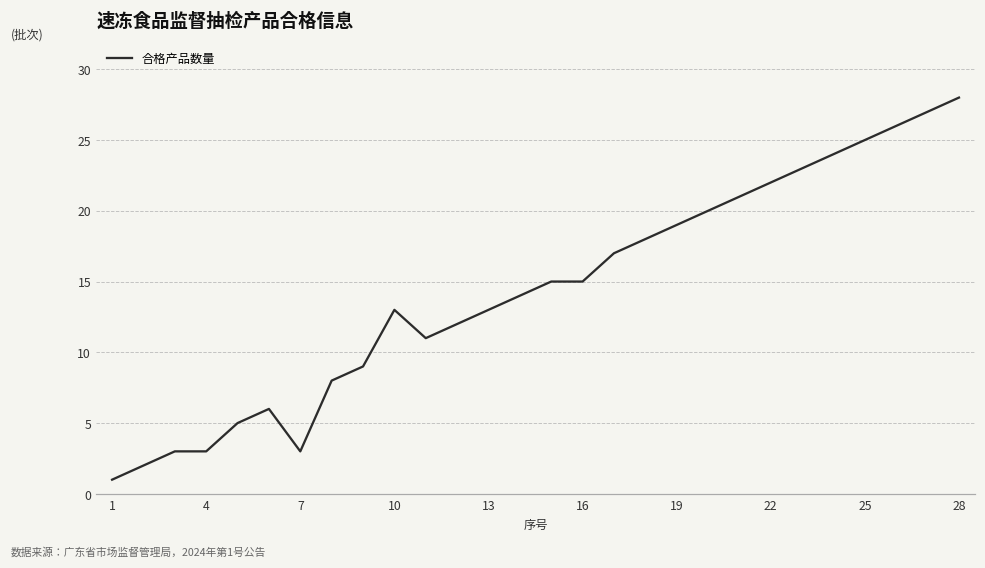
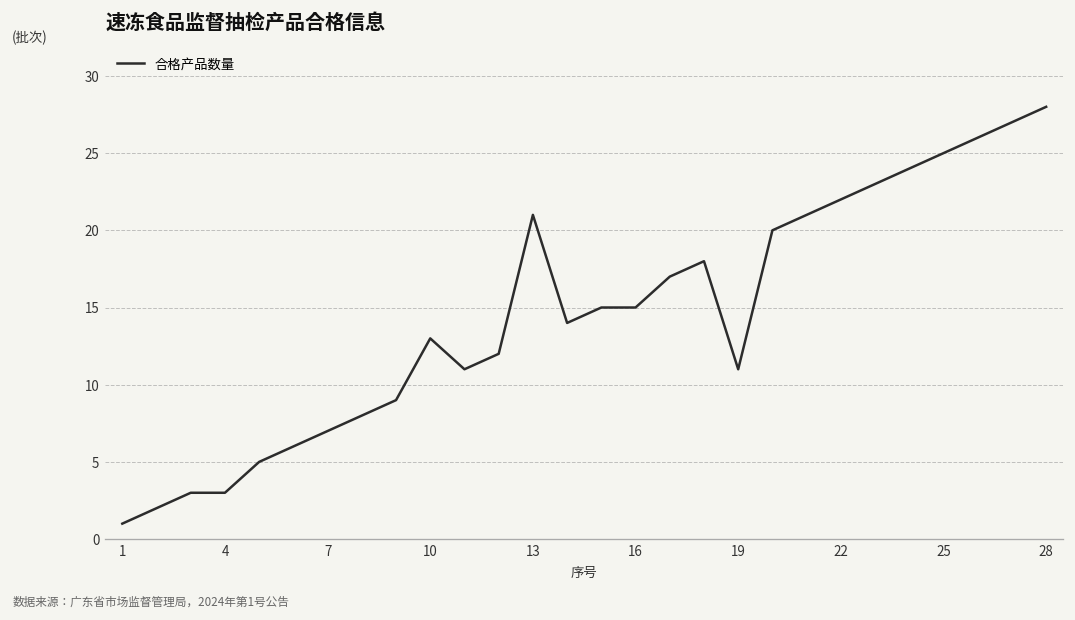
  {
    "1": 1,
    "4": 3,
-   "7": 3,
+   "7": 7,
    "10": 13,
-   "13": 13,
+   "13": 21,
    "16": 15,
-   "19": 19,
+   "19": 11,
    "22": 22,
    "25": 25,
    "28": 28
  }
